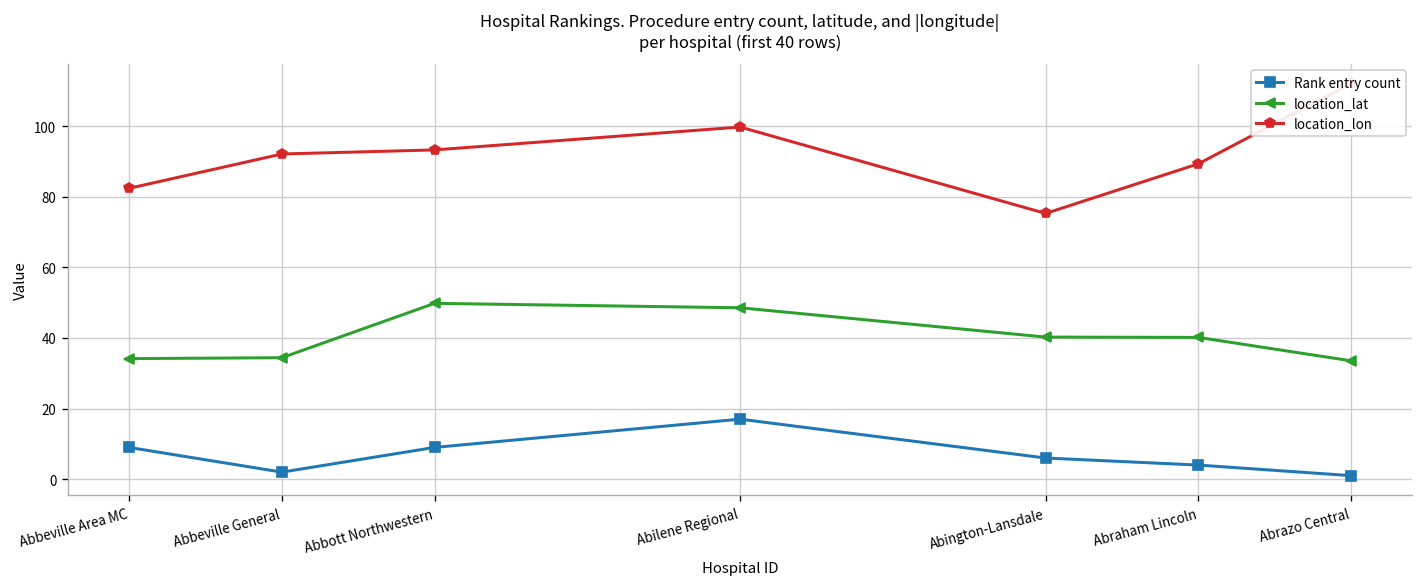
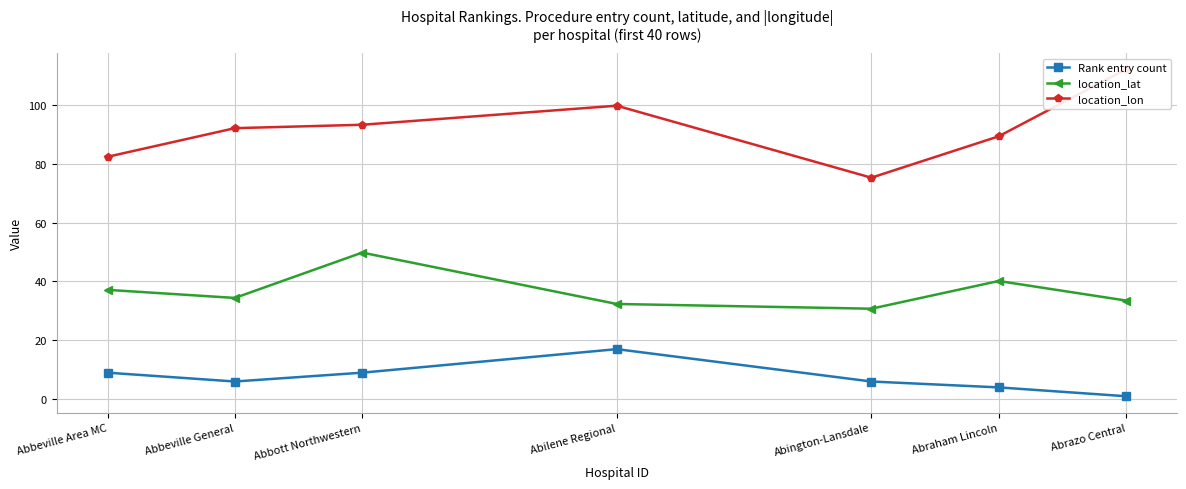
  {
    "Rank entry count": {
      "Abbeville Area MC": 9,
-     "Abbeville General": 2,
+     "Abbeville General": 6,
      "Abbott Northwestern": 9,
      "Abilene Regional": 17,
      "Abington-Lansdale": 6,
      "Abraham Lincoln": 4,
      "Abrazo Central": 1
    },
    "location_lat": {
-     "Abbeville Area MC": 34,
+     "Abbeville Area MC": 37,
      "Abbeville General": 34,
      "Abbott Northwestern": 50,
-     "Abilene Regional": 49,
-     "Abington-Lansdale": 40,
+     "Abilene Regional": 32,
+     "Abington-Lansdale": 31,
      "Abraham Lincoln": 40,
      "Abrazo Central": 34
    },
    "location_lon": {
      "Abbeville Area MC": 82,
      "Abbeville General": 92,
      "Abbott Northwestern": 93,
      "Abilene Regional": 100,
      "Abington-Lansdale": 75,
      "Abraham Lincoln": 89
    }
  }
